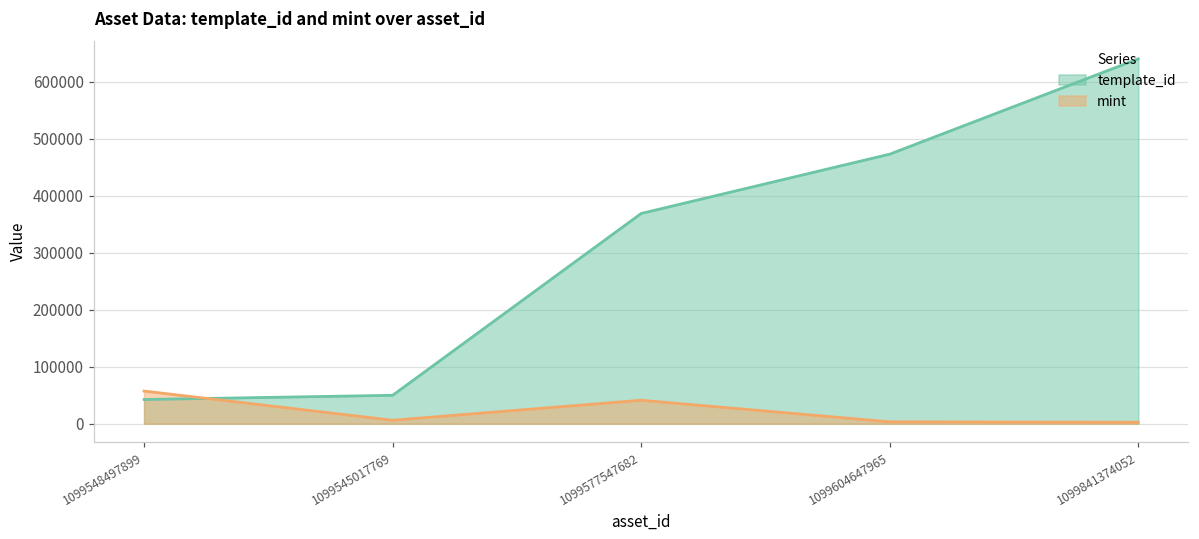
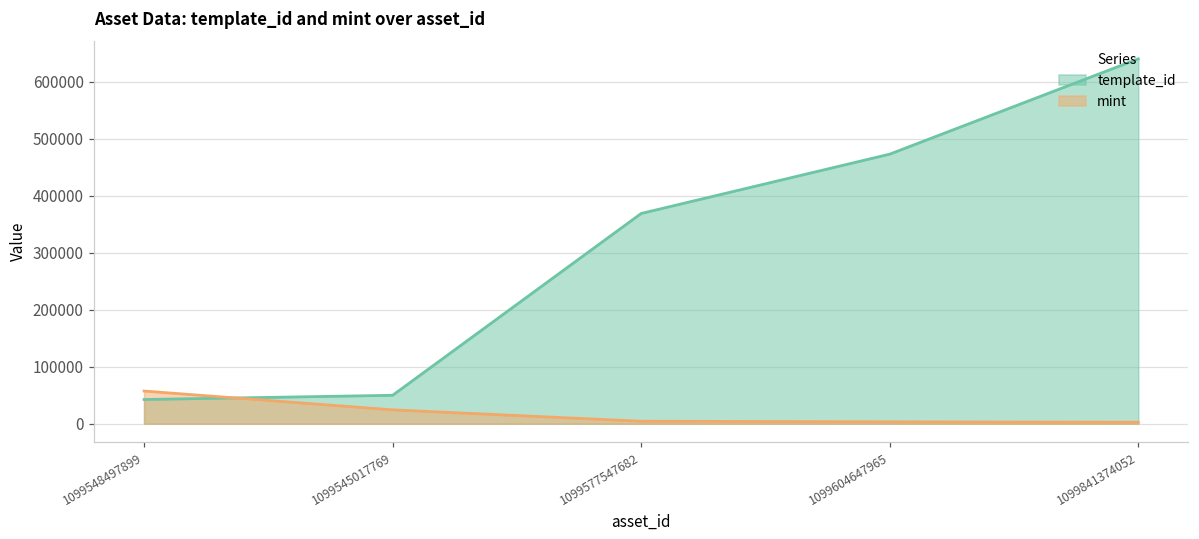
  {
    "template_id": {
      "1099548497899": 40000,
      "1099545017769": 50000,
      "1099577547682": 370000,
      "1099604647965": 470000,
      "1099841374052": 640000
    },
    "mint": {
      "1099548497899": 60000,
-     "1099545017769": 10000,
-     "1099577547682": 40000,
+     "1099545017769": 20000,
+     "1099577547682": 0,
      "1099604647965": 0,
      "1099841374052": 0
    }
  }
